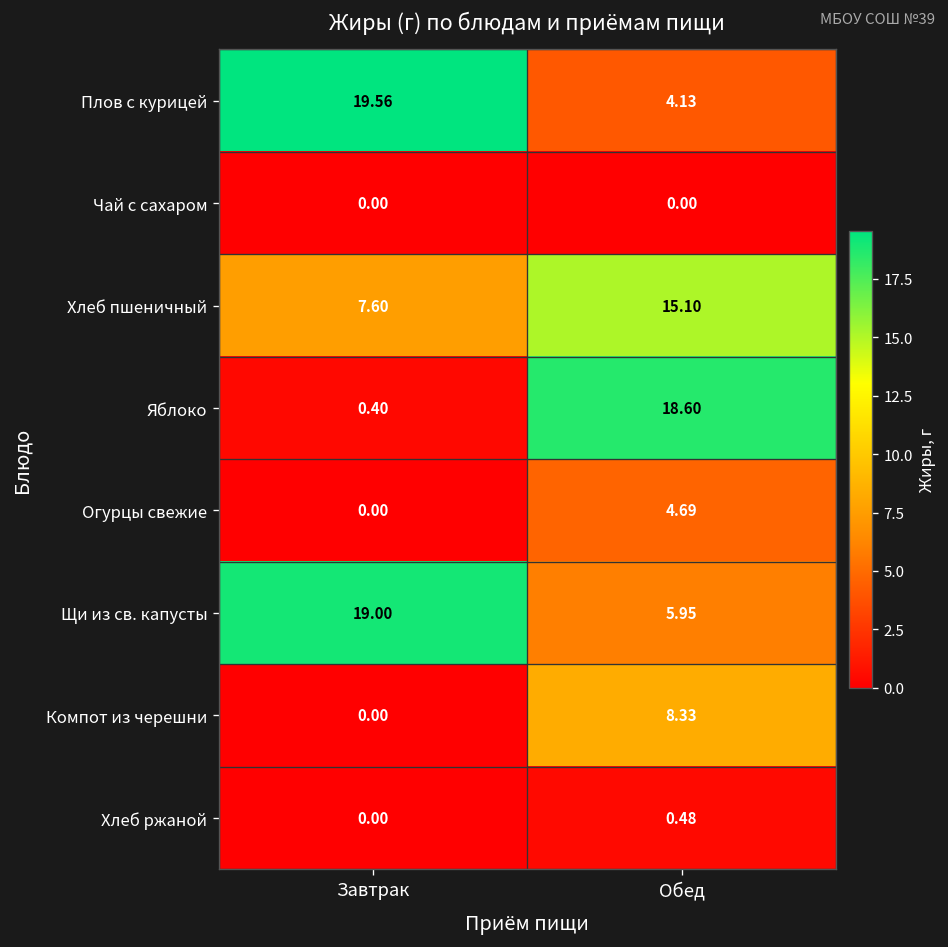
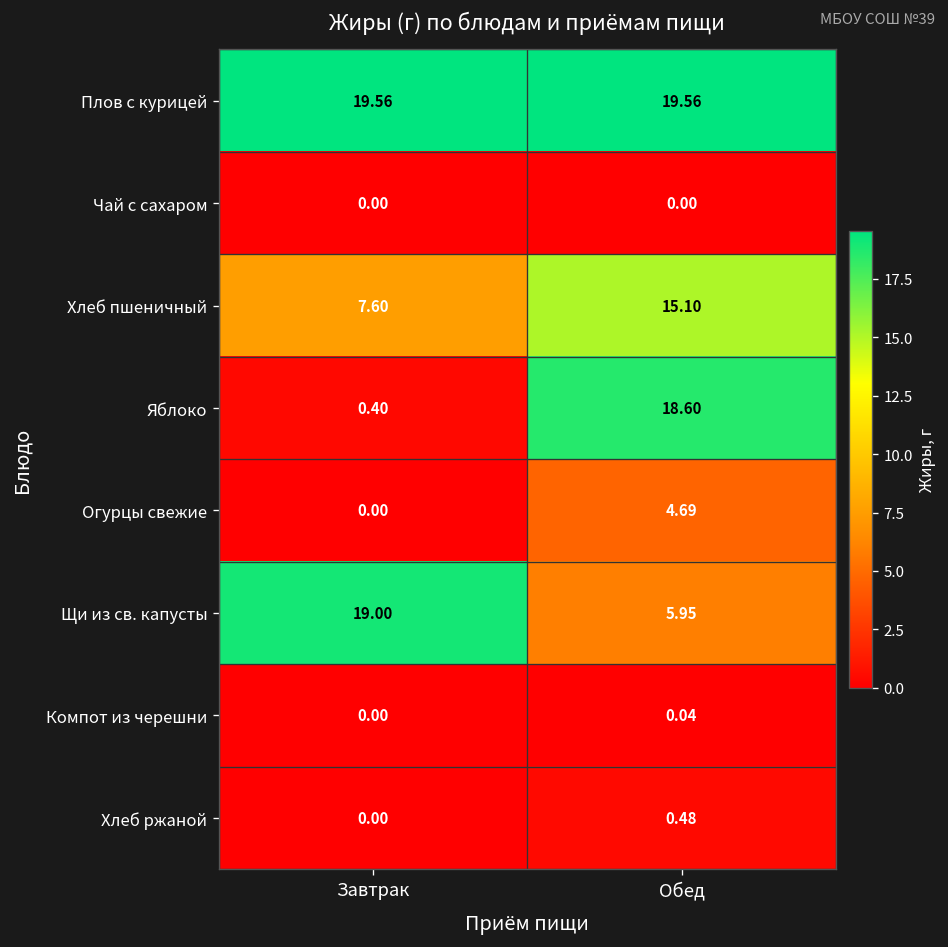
  {
    "Плов с курицей": {
      "Завтрак": 19.56,
-     "Обед": 4.13
+     "Обед": 19.56
    },
    "Чай с сахаром": {
      "Завтрак": 0.00,
      "Обед": 0.00
    },
    "Хлеб пшеничный": {
      "Завтрак": 7.60,
      "Обед": 15.10
    },
    "Яблоко": {
      "Завтрак": 0.40,
      "Обед": 18.60
    },
    "Огурцы свежие": {
      "Завтрак": 0.00,
      "Обед": 4.69
    },
    "Щи из св. капусты": {
      "Завтрак": 19.00,
      "Обед": 5.95
    },
    "Компот из черешни": {
      "Завтрак": 0.00,
-     "Обед": 8.33
+     "Обед": 0.04
    },
    "Хлеб ржаной": {
      "Завтрак": 0.00,
      "Обед": 0.48
    }
  }
